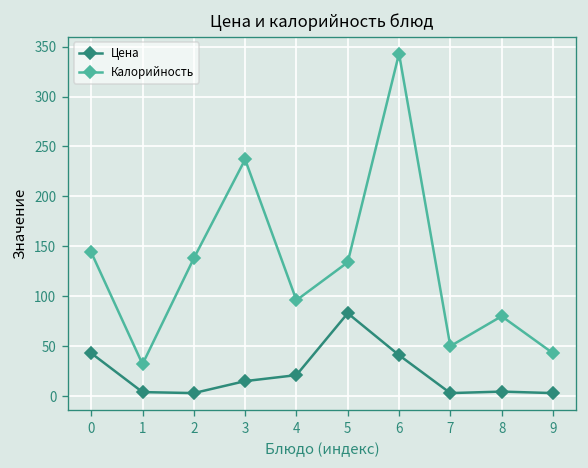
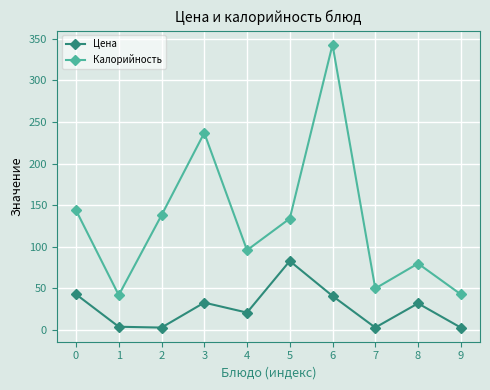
  {
    "Цена": {
      "0": 40,
      "1": 0,
      "2": 0,
-     "3": 20,
+     "3": 30,
      "4": 20,
      "5": 80,
      "6": 40,
      "7": 0,
-     "8": 0,
+     "8": 30,
      "9": 0
    },
    "Калорийность": {
      "0": 140,
-     "1": 30,
+     "1": 40,
      "2": 140,
      "3": 240,
      "4": 100,
      "5": 130,
      "6": 340,
      "7": 50,
      "8": 80,
      "9": 40
    }
  }
